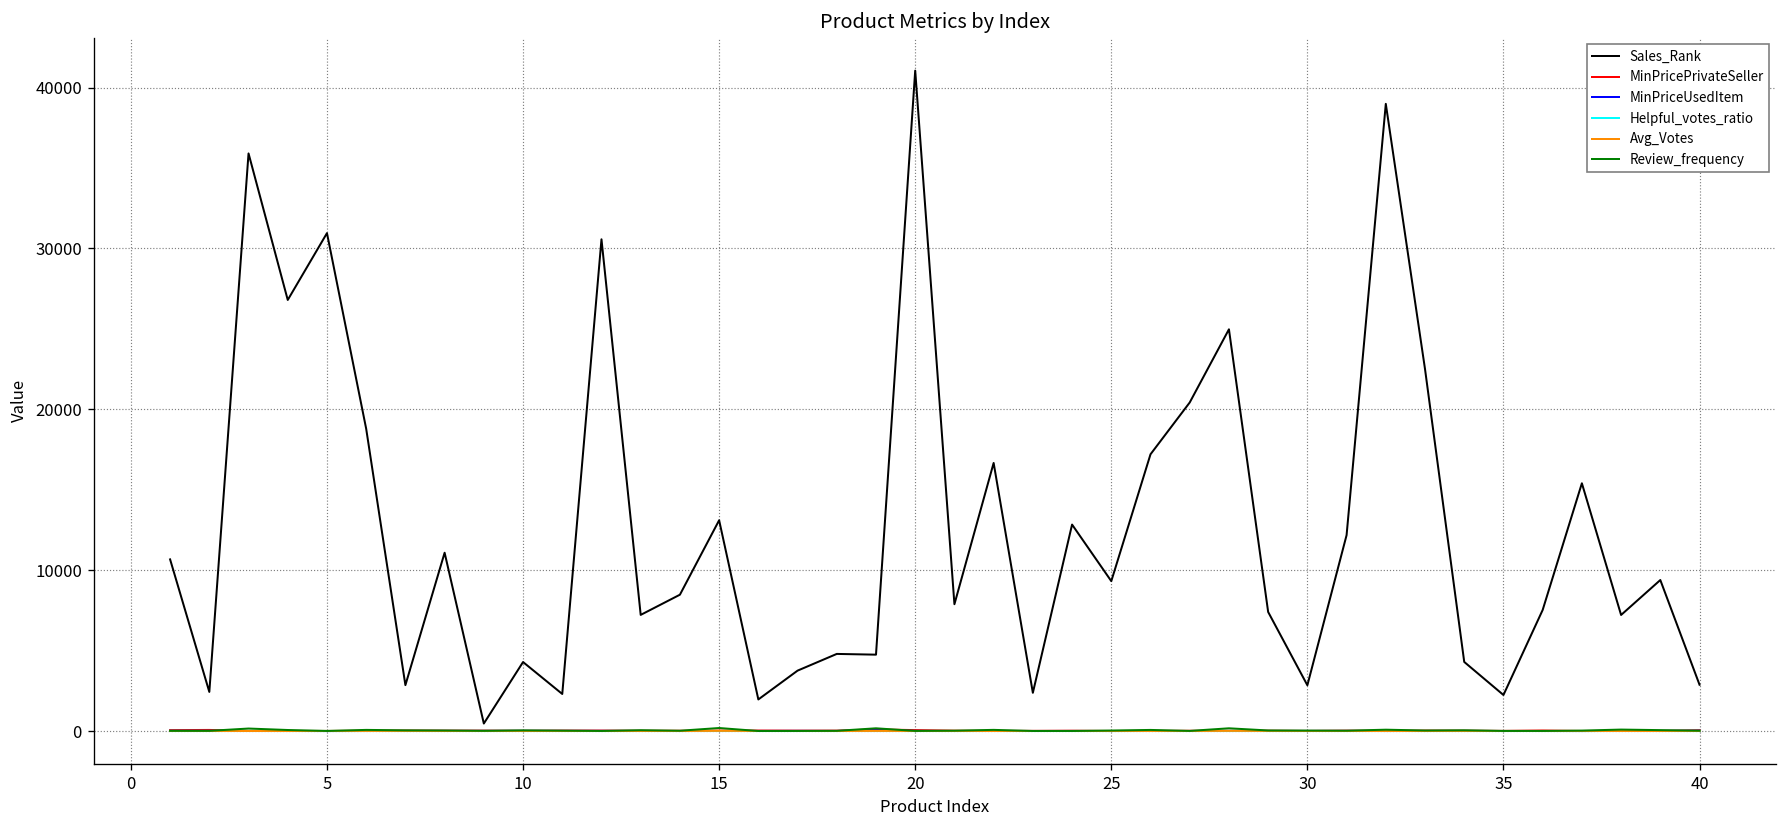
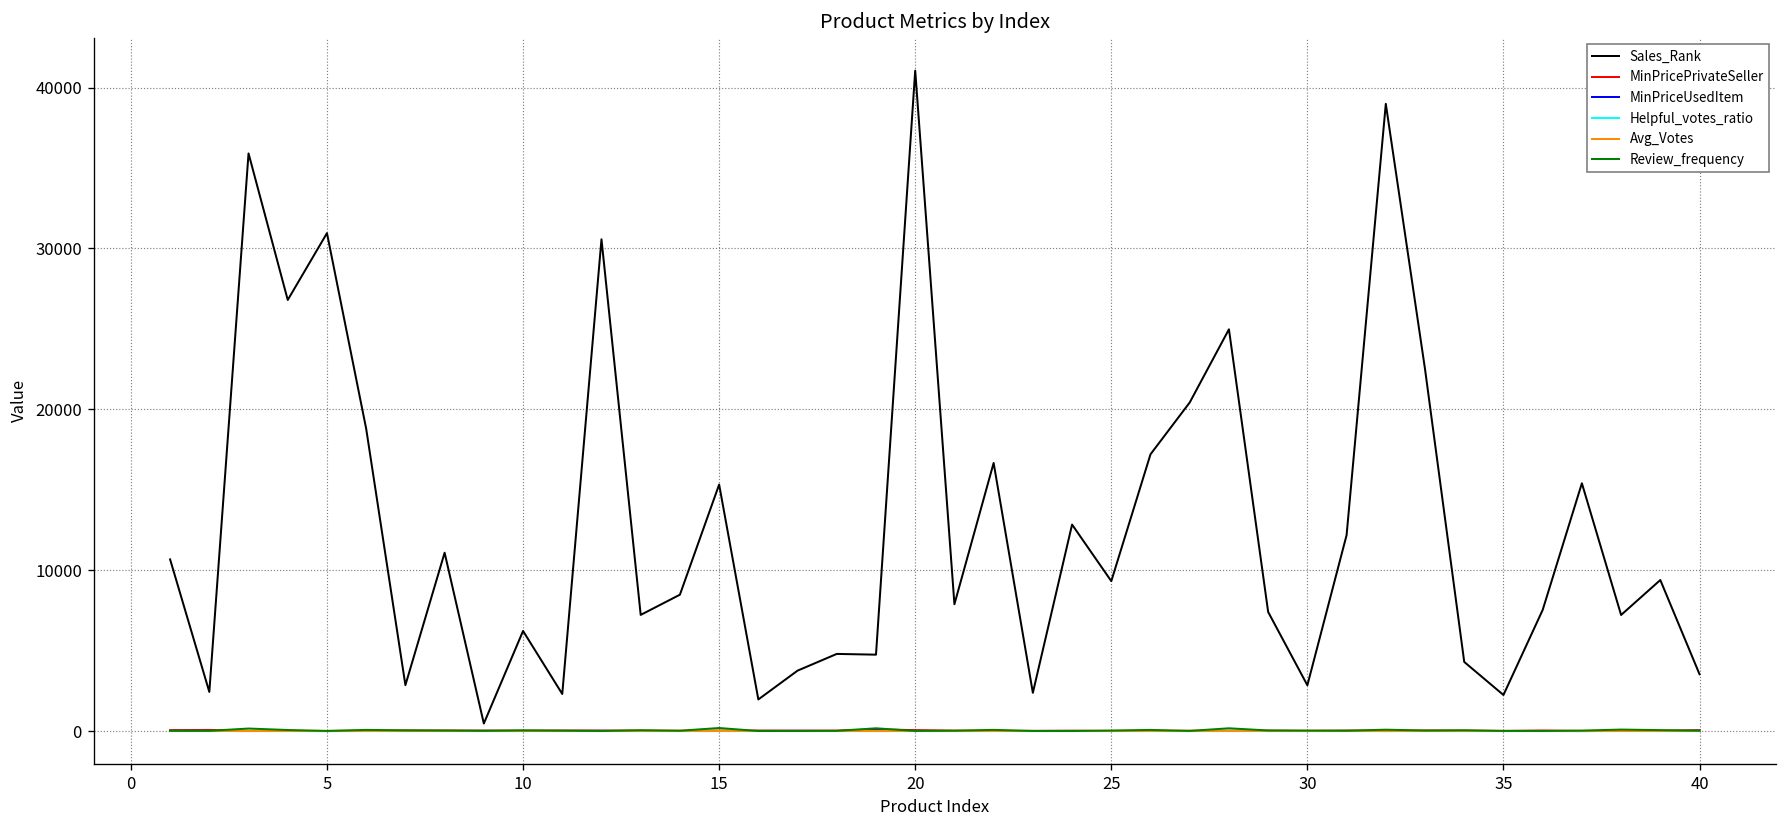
  {
    "Sales_Rank": {
      "5": 31000,
-     "10": 4300,
-     "15": 13100,
+     "10": 6200,
+     "15": 15300,
      "20": 41100,
      "25": 9300,
      "30": 2800,
      "35": 2200,
-     "40": 2900
+     "40": 3500
    }
  }
